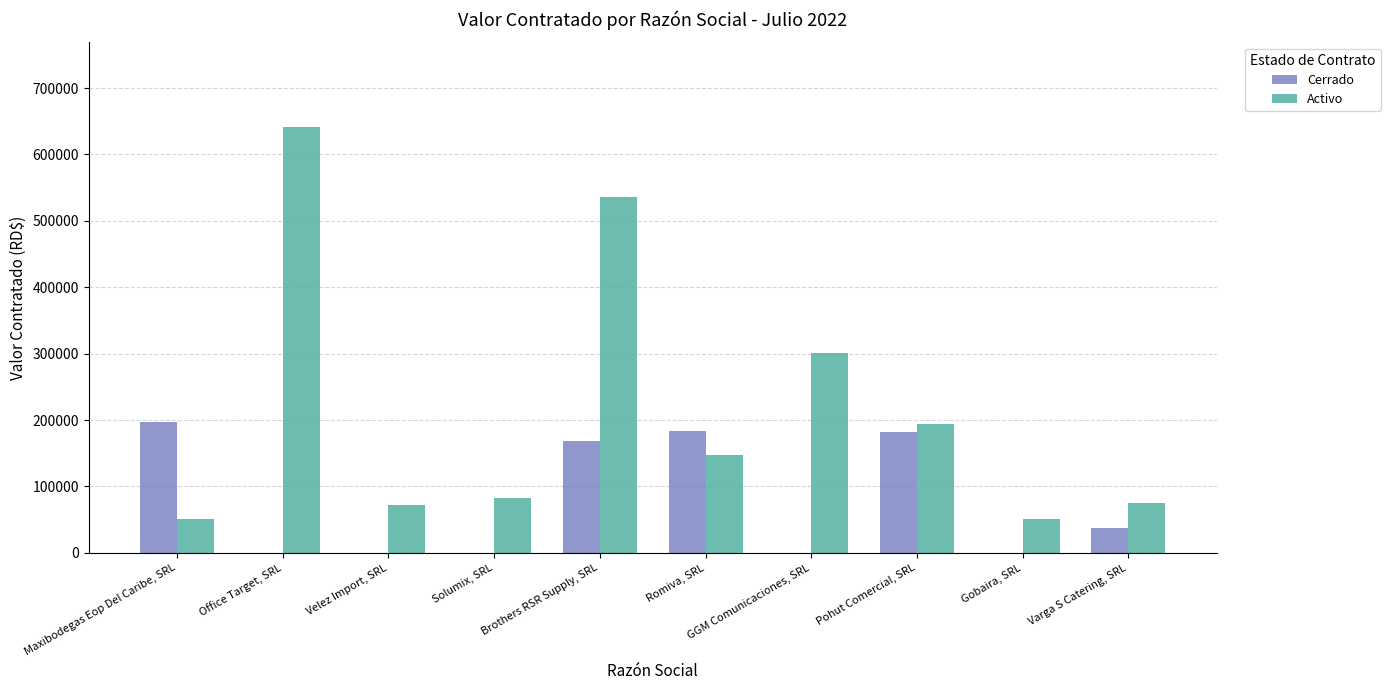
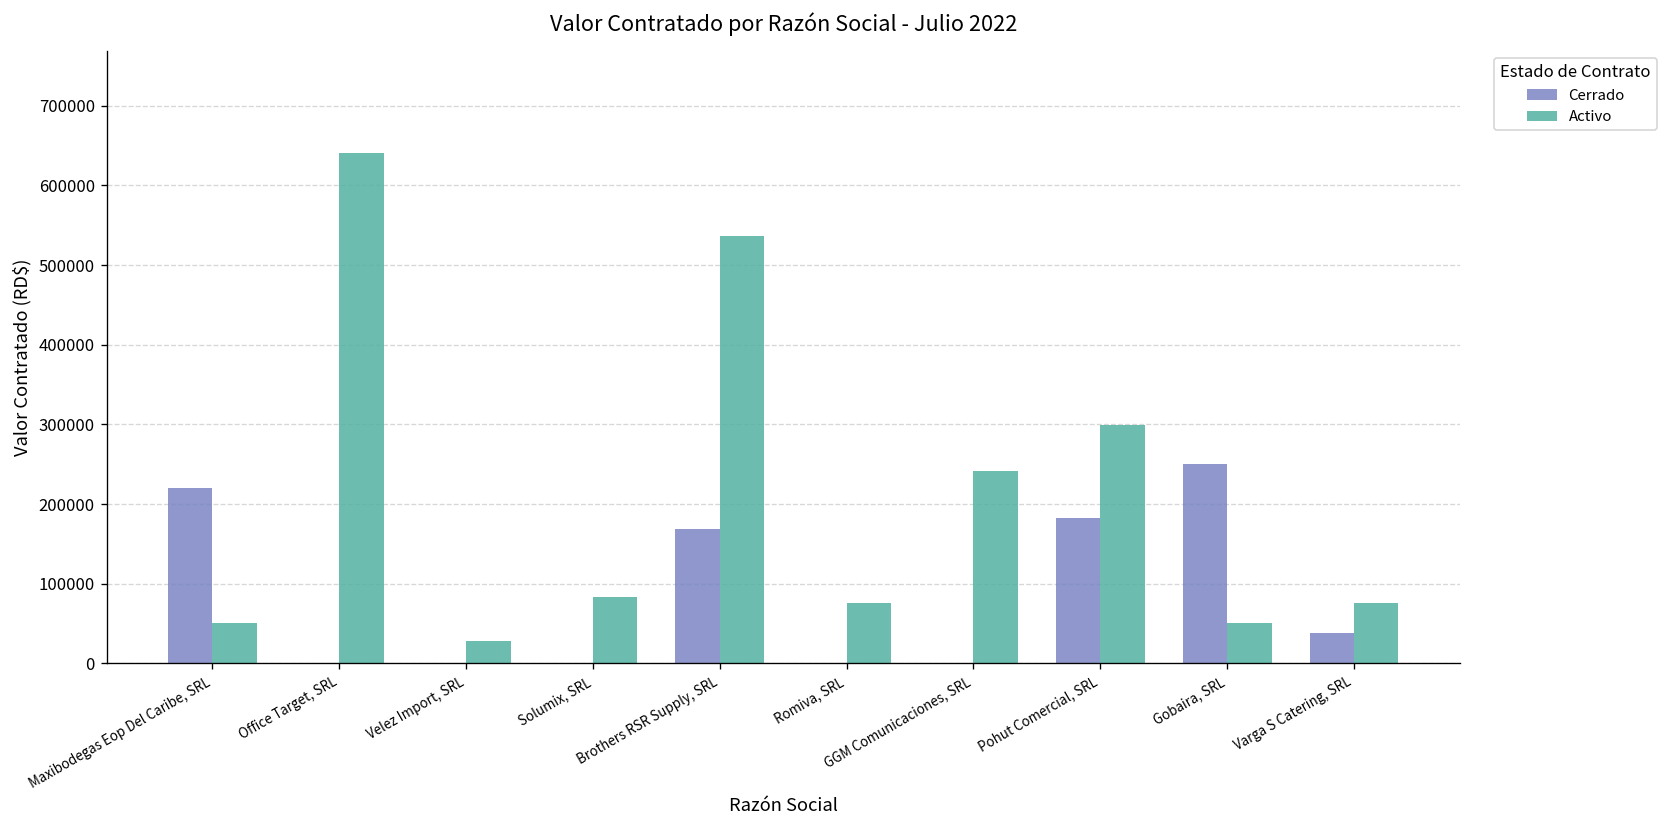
  {
    "Cerrado": {
-     "Maxibodegas Eop Del Caribe, SRL": 200000,
+     "Maxibodegas Eop Del Caribe, SRL": 220000,
      "Office Target, SRL": 0,
      "Velez Import, SRL": 0,
      "Solumix, SRL": 0,
      "Brothers RSR Supply, SRL": 170000,
-     "Romiva, SRL": 180000,
+     "Romiva, SRL": 0,
      "GGM Comunicaciones, SRL": 0,
      "Pohut Comercial, SRL": 180000,
-     "Gobaira, SRL": 0,
+     "Gobaira, SRL": 250000,
      "Varga S Catering, SRL": 40000
    },
    "Activo": {
      "Maxibodegas Eop Del Caribe, SRL": 50000,
      "Office Target, SRL": 640000,
-     "Velez Import, SRL": 70000,
+     "Velez Import, SRL": 30000,
      "Solumix, SRL": 80000,
      "Brothers RSR Supply, SRL": 540000,
-     "Romiva, SRL": 150000,
-     "GGM Comunicaciones, SRL": 300000,
-     "Pohut Comercial, SRL": 190000,
+     "Romiva, SRL": 80000,
+     "GGM Comunicaciones, SRL": 240000,
+     "Pohut Comercial, SRL": 300000,
      "Gobaira, SRL": 50000,
      "Varga S Catering, SRL": 80000
    }
  }
